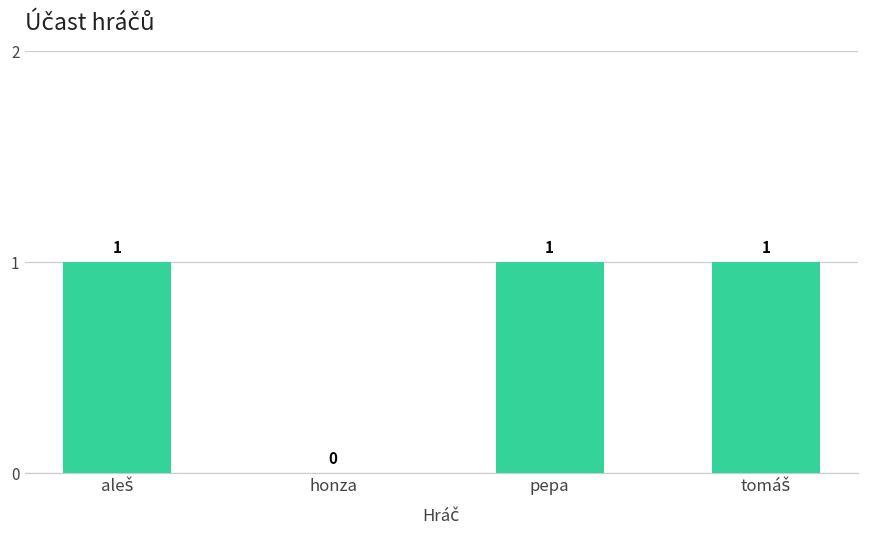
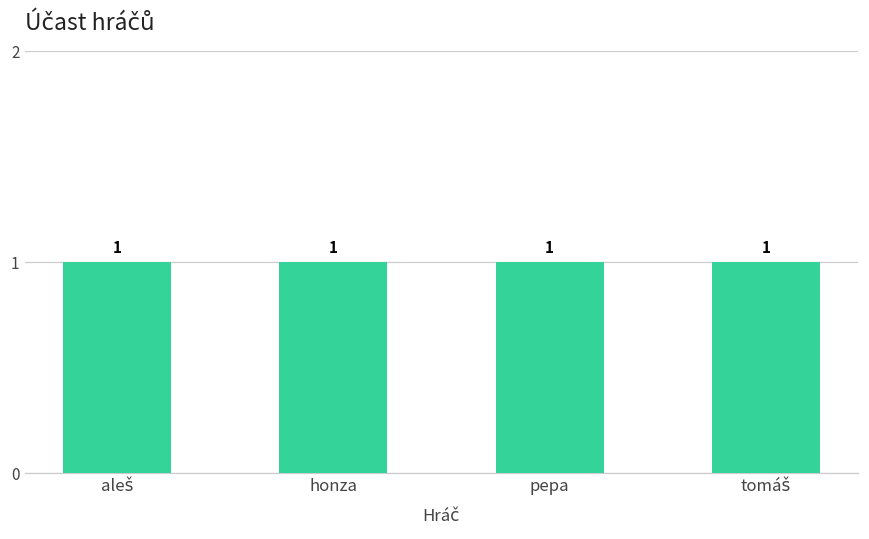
  {
    "aleš": 1,
-   "honza": 0,
+   "honza": 1,
    "pepa": 1,
    "tomáš": 1
  }
